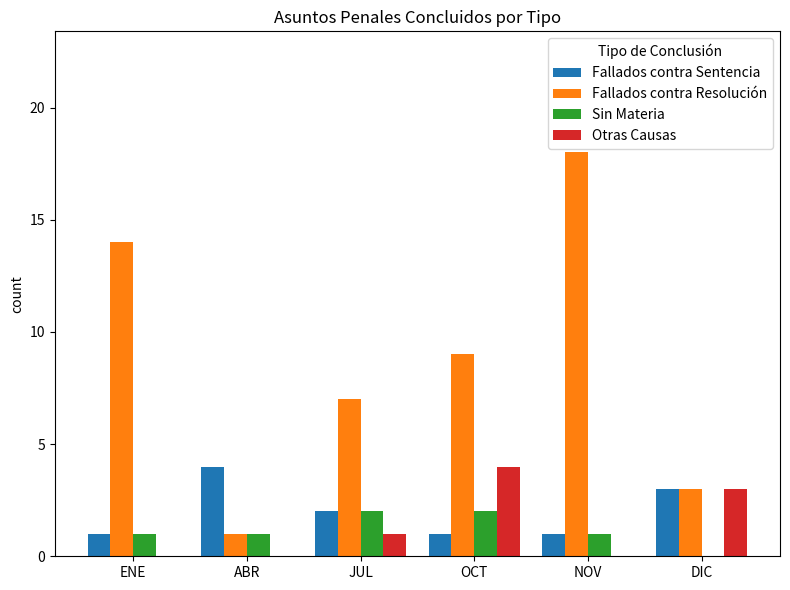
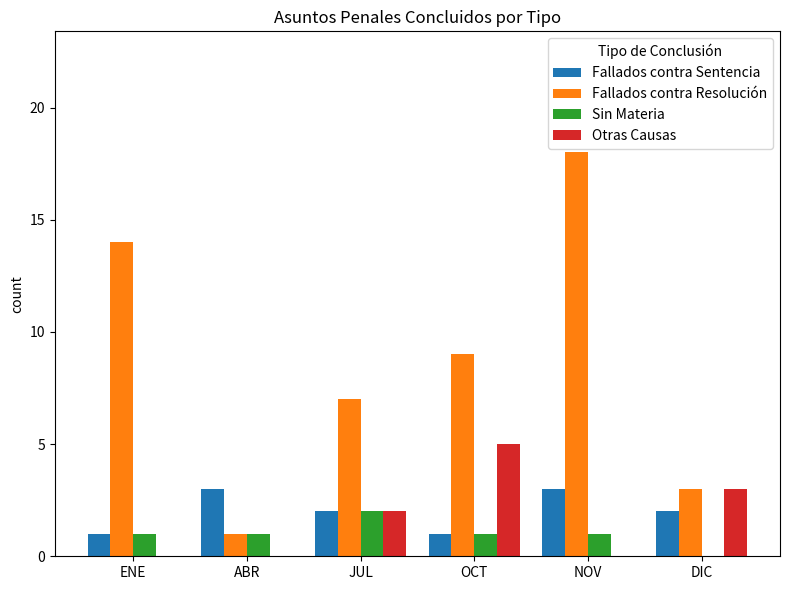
  {
    "Fallados contra Sentencia": {
      "ENE": 1,
-     "ABR": 4,
+     "ABR": 3,
      "JUL": 2,
      "OCT": 1,
-     "NOV": 1,
-     "DIC": 3
+     "NOV": 3,
+     "DIC": 2
    },
    "Fallados contra Resolución": {
      "ENE": 14,
      "ABR": 1,
      "JUL": 7,
      "OCT": 9,
      "NOV": 18,
      "DIC": 3
    },
    "Sin Materia": {
      "ENE": 1,
      "ABR": 1,
      "JUL": 2,
-     "OCT": 2,
+     "OCT": 1,
      "NOV": 1,
      "DIC": 0
    },
    "Otras Causas": {
      "ENE": 0,
      "ABR": 0,
-     "JUL": 1,
-     "OCT": 4,
+     "JUL": 2,
+     "OCT": 5,
      "NOV": 0,
      "DIC": 3
    }
  }
